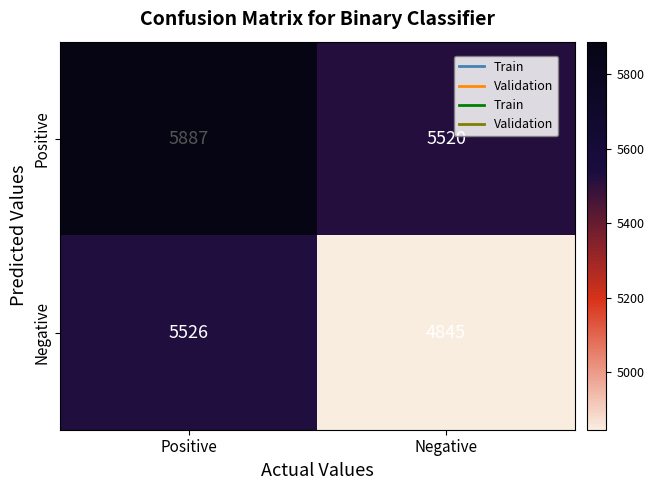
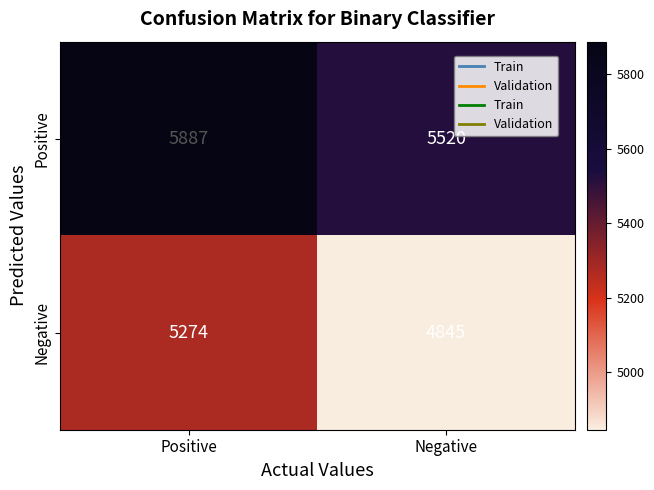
  {
    "Positive": {
      "Positive": 5887
    },
    "Negative": {
-     "Positive": 5526
+     "Positive": 5274
    }
  }
